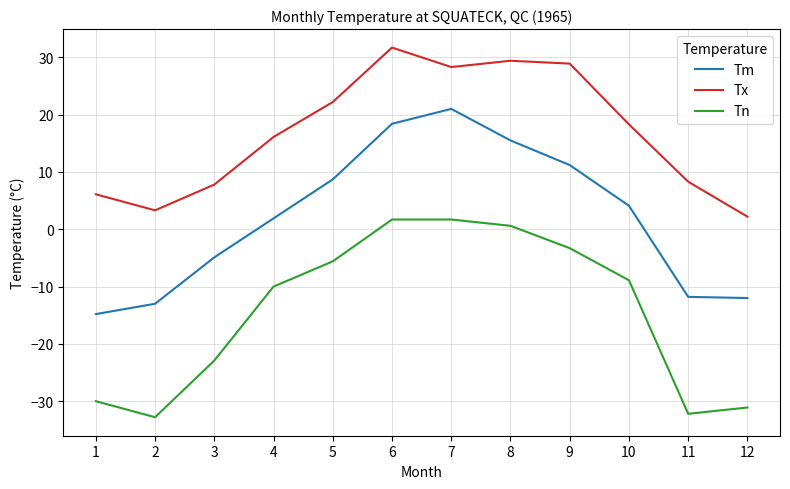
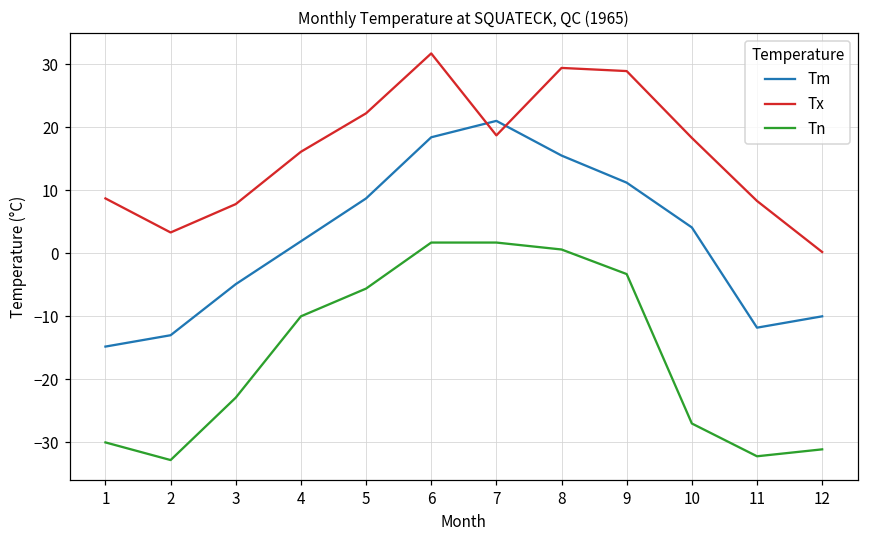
  {
    "Tm": {
      "1": -15,
      "2": -13,
      "3": -5,
      "4": 2,
      "5": 9,
      "6": 18,
      "7": 21,
      "8": 16,
      "9": 11,
      "10": 4,
      "11": -12,
-     "12": -12
+     "12": -10
    },
    "Tx": {
-     "1": 6,
+     "1": 9,
      "2": 3,
      "3": 8,
      "4": 16,
      "5": 22,
      "6": 32,
-     "7": 28,
+     "7": 19,
      "8": 29,
      "9": 29,
      "10": 18,
      "11": 8,
-     "12": 2
+     "12": 0
    },
    "Tn": {
      "1": -30,
      "2": -33,
      "3": -23,
      "4": -10,
      "5": -6,
      "6": 2,
      "7": 2,
      "8": 1,
      "9": -3,
-     "10": -9,
+     "10": -27,
      "11": -32,
      "12": -31
    }
  }
